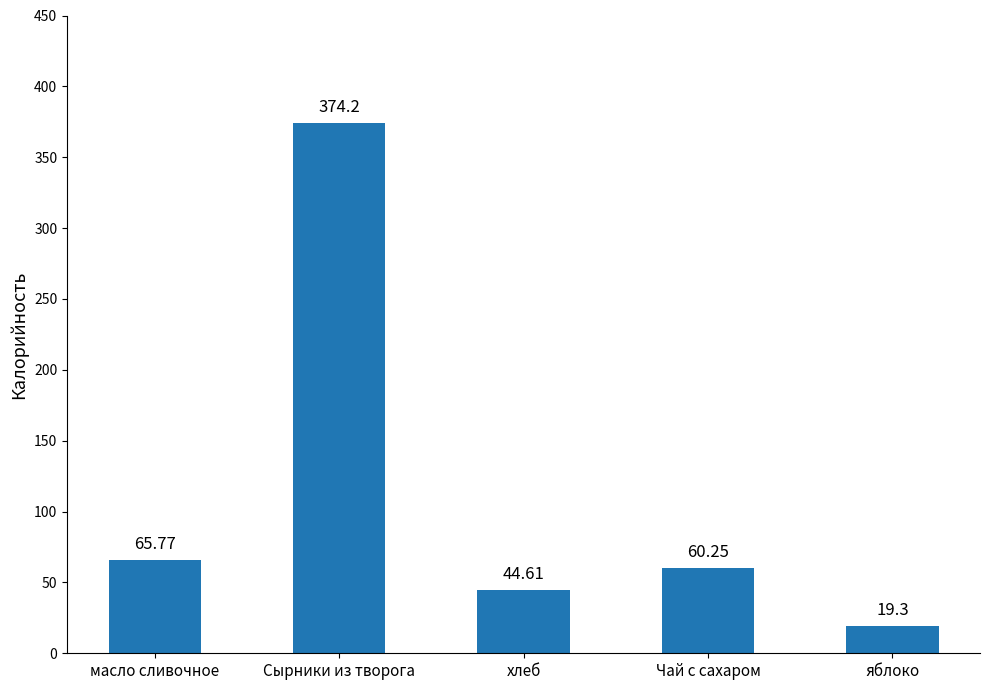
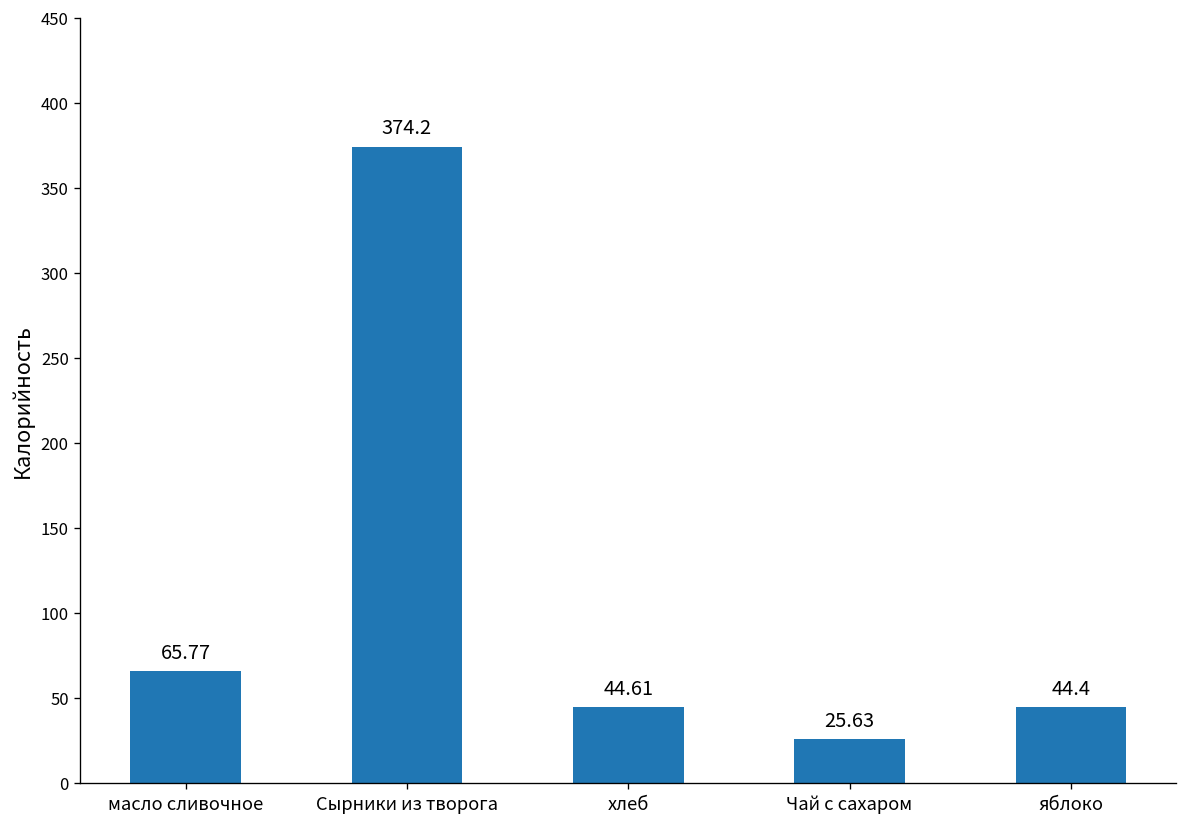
  {
    "масло сливочное": 65.77,
    "Сырники из творога": 374.2,
    "хлеб": 44.61,
-   "Чай с сахаром": 60.25,
-   "яблоко": 19.3
+   "Чай с сахаром": 25.63,
+   "яблоко": 44.4
  }
